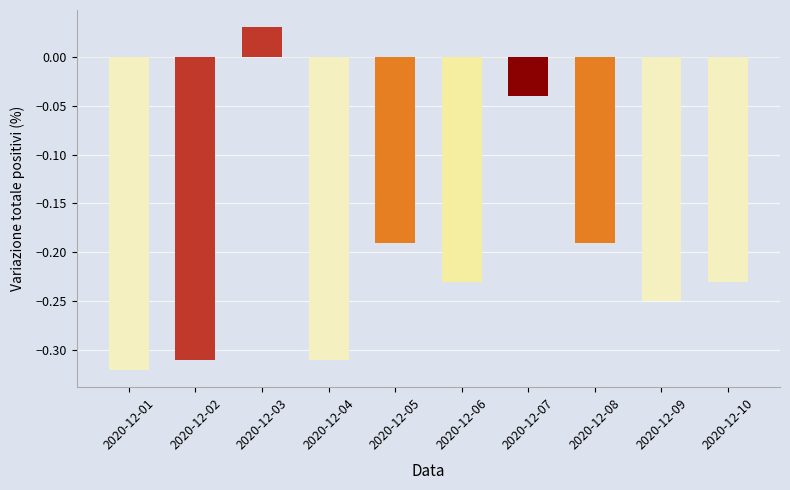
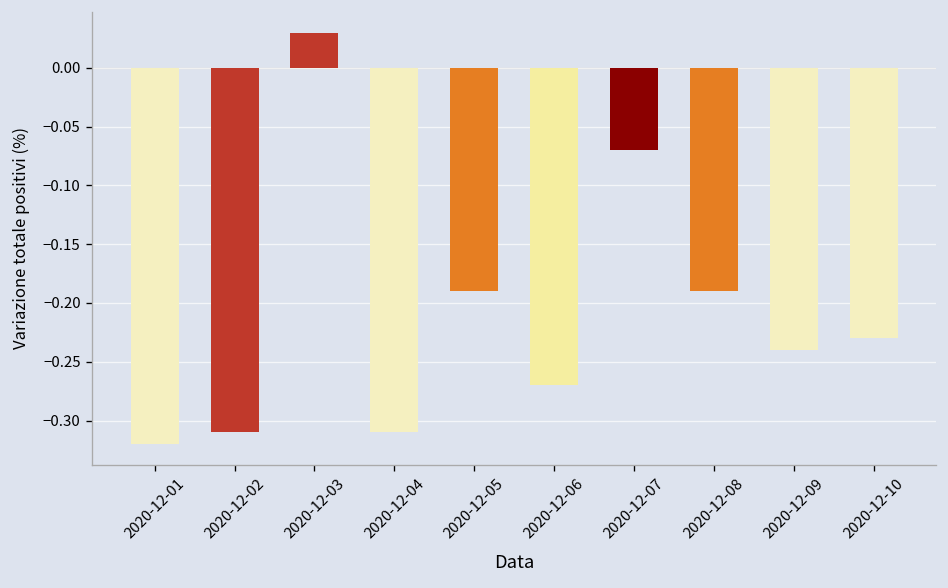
  {
    "2020-12-01": -0.32,
    "2020-12-02": -0.31,
    "2020-12-03": 0.03,
    "2020-12-04": -0.31,
    "2020-12-05": -0.19,
-   "2020-12-06": -0.23,
-   "2020-12-07": -0.04,
+   "2020-12-06": -0.27,
+   "2020-12-07": -0.07,
    "2020-12-08": -0.19,
-   "2020-12-09": -0.25,
+   "2020-12-09": -0.24,
    "2020-12-10": -0.23
  }
